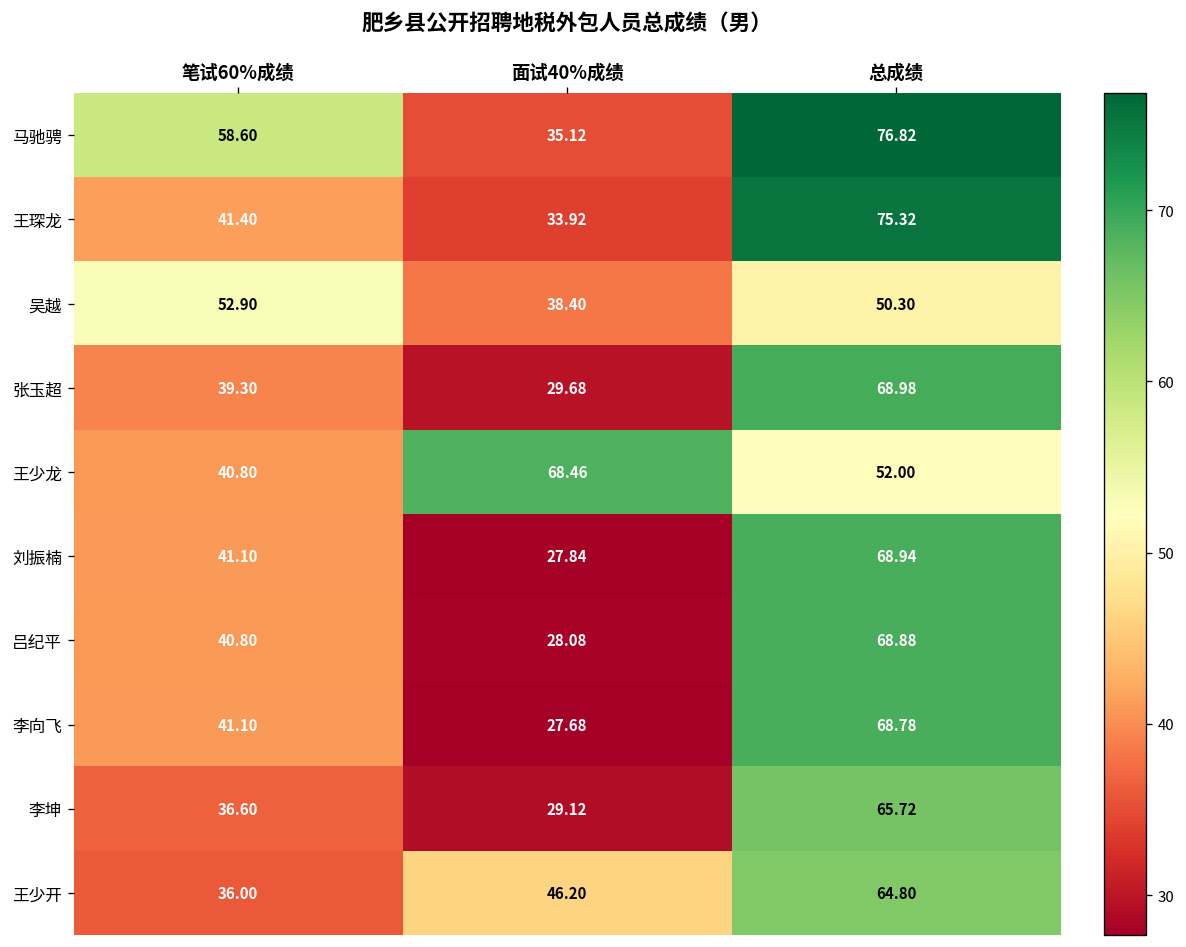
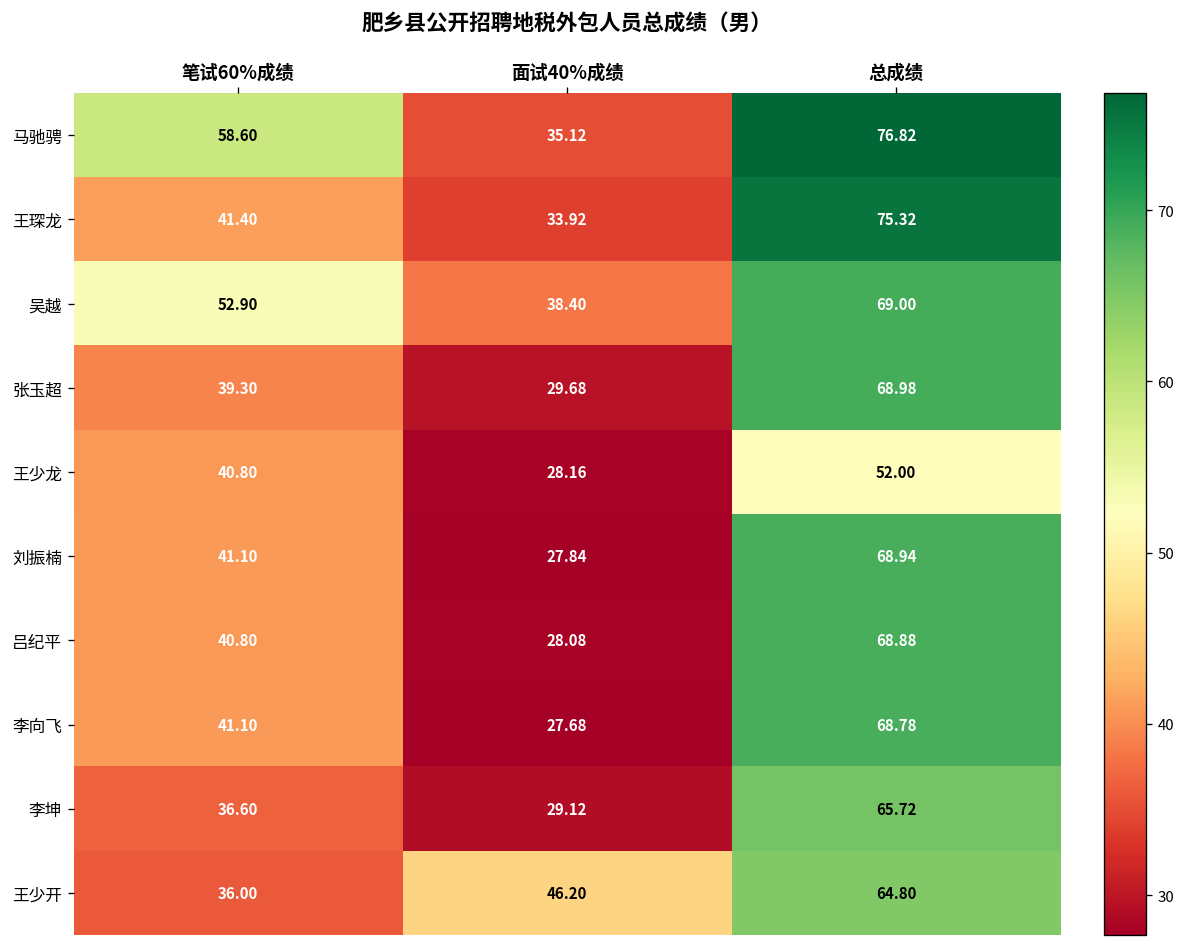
  {
    "马驰骋": {
      "笔试60%成绩": 58.60,
      "面试40%成绩": 35.12,
      "总成绩": 76.82
    },
    "王琛龙": {
      "笔试60%成绩": 41.40,
      "面试40%成绩": 33.92,
      "总成绩": 75.32
    },
    "吴越": {
      "笔试60%成绩": 52.90,
      "面试40%成绩": 38.40,
-     "总成绩": 50.30
+     "总成绩": 69.00
    },
    "张玉超": {
      "笔试60%成绩": 39.30,
      "面试40%成绩": 29.68,
      "总成绩": 68.98
    },
    "王少龙": {
      "笔试60%成绩": 40.80,
-     "面试40%成绩": 68.46,
+     "面试40%成绩": 28.16,
      "总成绩": 52.00
    },
    "刘振楠": {
      "笔试60%成绩": 41.10,
      "面试40%成绩": 27.84,
      "总成绩": 68.94
    },
    "吕纪平": {
      "笔试60%成绩": 40.80,
      "面试40%成绩": 28.08,
      "总成绩": 68.88
    },
    "李向飞": {
      "笔试60%成绩": 41.10,
      "面试40%成绩": 27.68,
      "总成绩": 68.78
    },
    "李坤": {
      "笔试60%成绩": 36.60,
      "面试40%成绩": 29.12,
      "总成绩": 65.72
    },
    "王少开": {
      "笔试60%成绩": 36.00,
      "面试40%成绩": 46.20,
      "总成绩": 64.80
    }
  }
